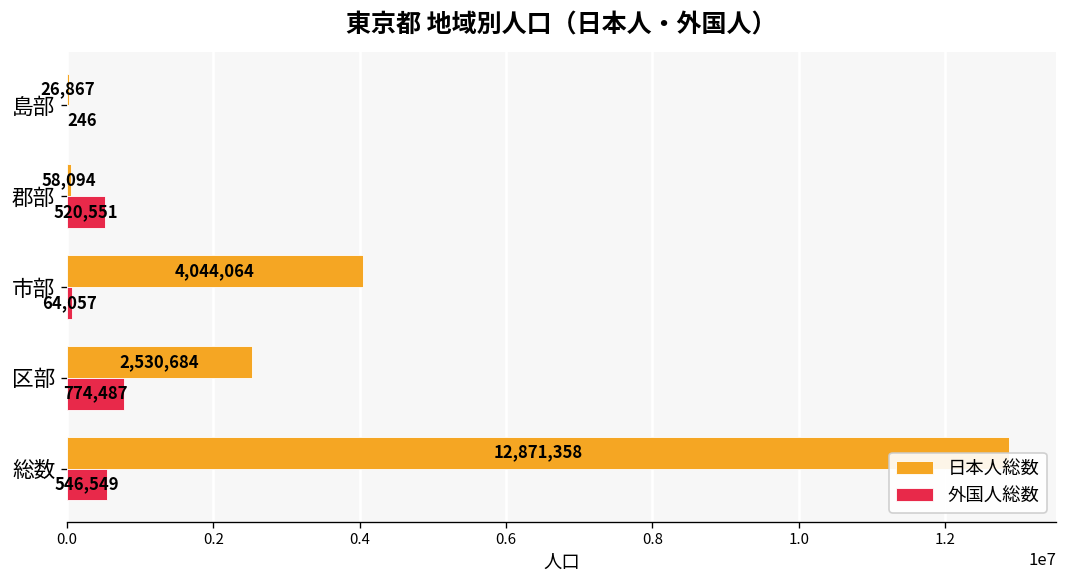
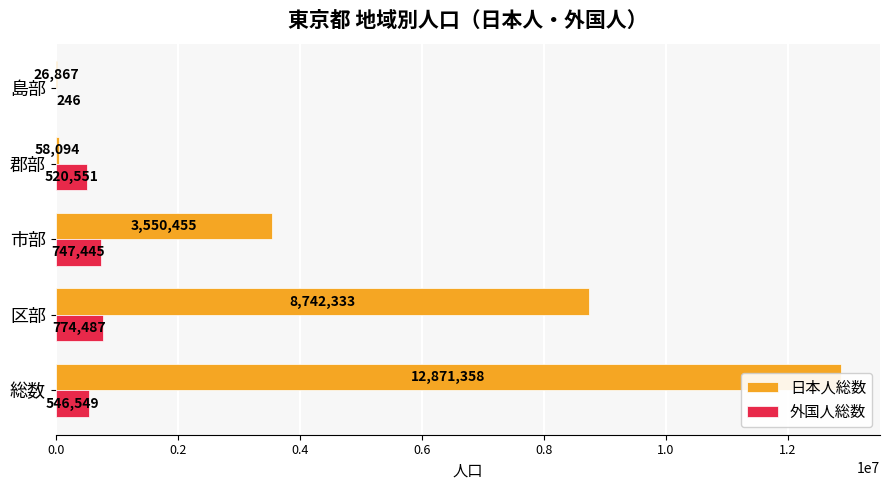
  {
    "日本人総数": {
      "島部": "26,867",
      "郡部": "58,094",
-     "市部": "4,044,064",
-     "区部": "2,530,684"
+     "市部": "3,550,455",
+     "区部": "8,742,333"
    },
    "外国人総数": {
      "島部": "246",
      "郡部": "520,551",
-     "市部": "64,057",
+     "市部": "747,445",
      "区部": "774,487",
      "総数": "546,549"
    }
  }
